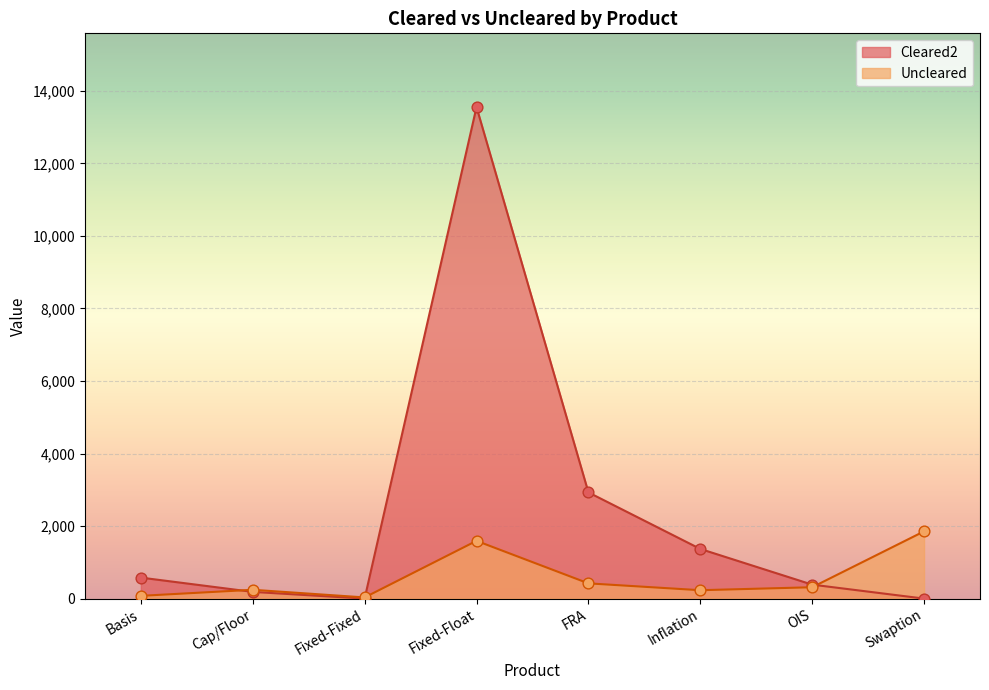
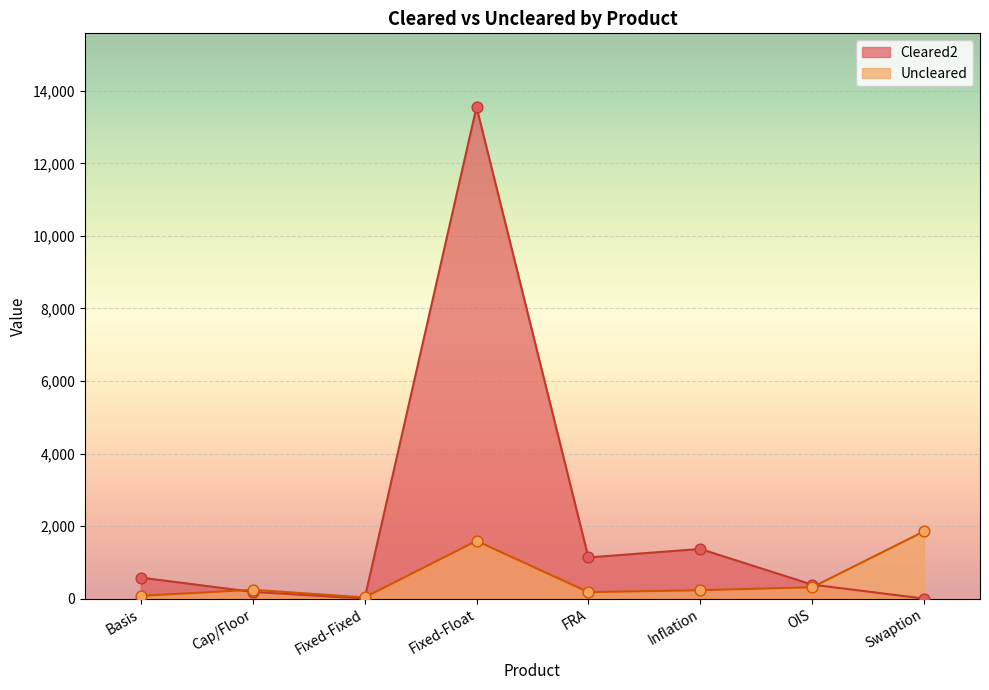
  {
    "Cleared2": {
      "Basis": "600",
      "Fixed-Float": "13,600",
-     "FRA": "2,900",
+     "FRA": "1,100",
      "Inflation": "1,400",
      "OIS": "400",
      "Swaption": "0"
    },
    "Uncleared": {
      "Basis": "100",
      "Fixed-Float": "1,600",
-     "FRA": "400",
+     "FRA": "200",
      "Inflation": "200",
      "OIS": "300",
      "Swaption": "1,900"
    }
  }
